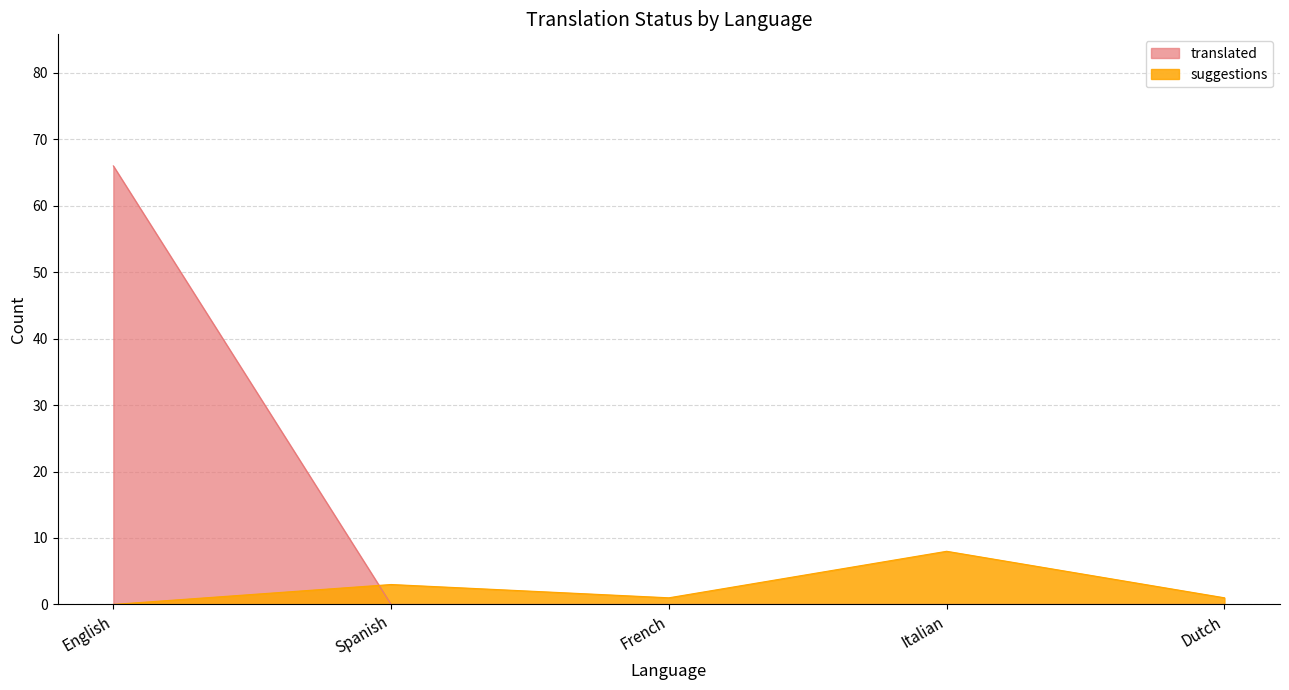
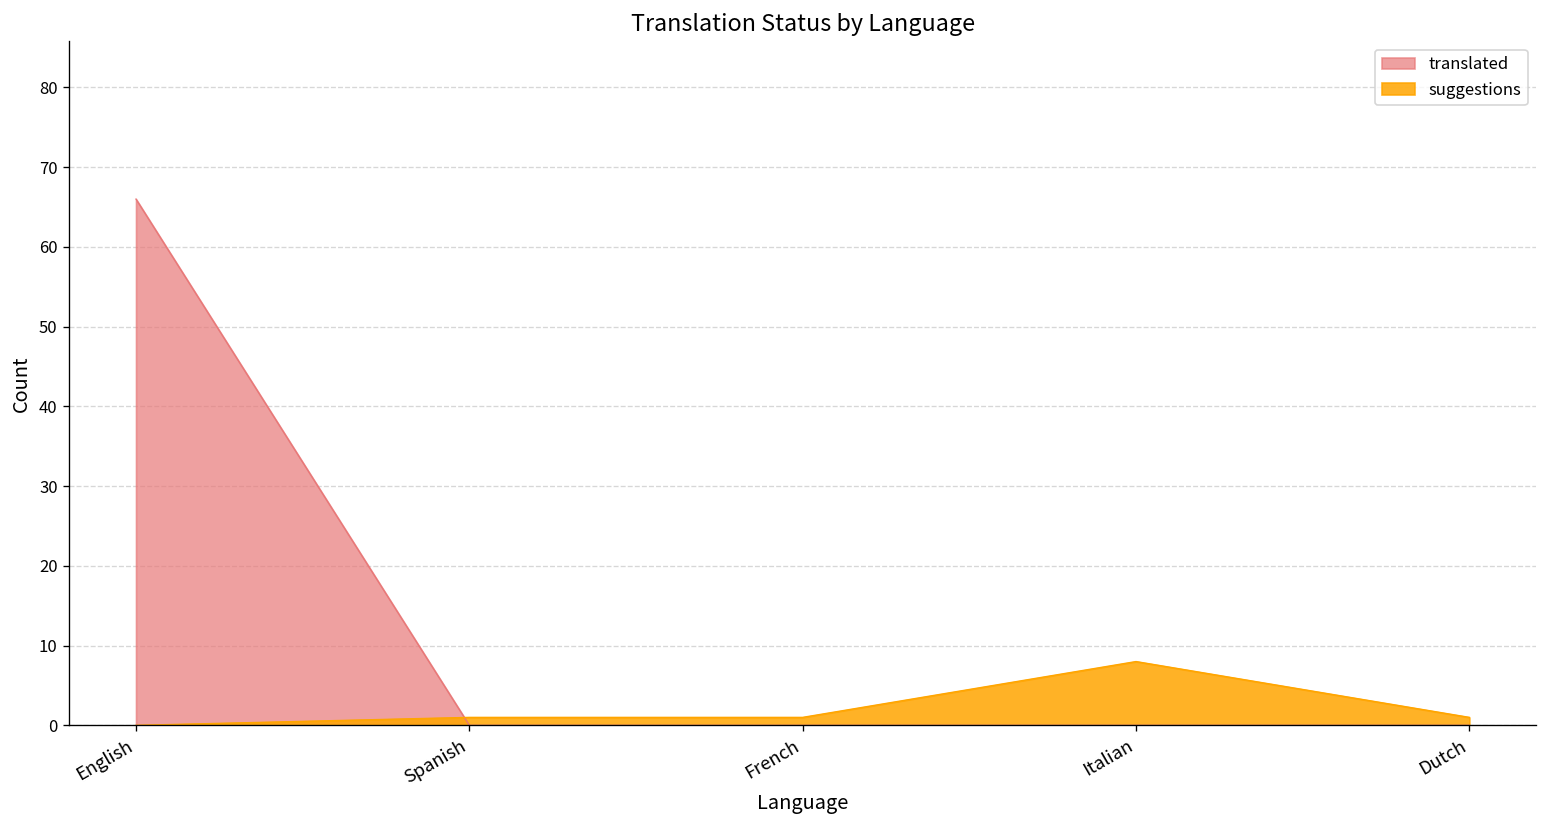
  {
    "translated": {
      "English": 66,
      "Spanish": 0,
      "French": 0,
      "Italian": 0,
      "Dutch": 0
    },
    "suggestions": {
      "English": 0,
-     "Spanish": 3,
+     "Spanish": 1,
      "French": 1,
      "Italian": 8,
      "Dutch": 1
    }
  }
